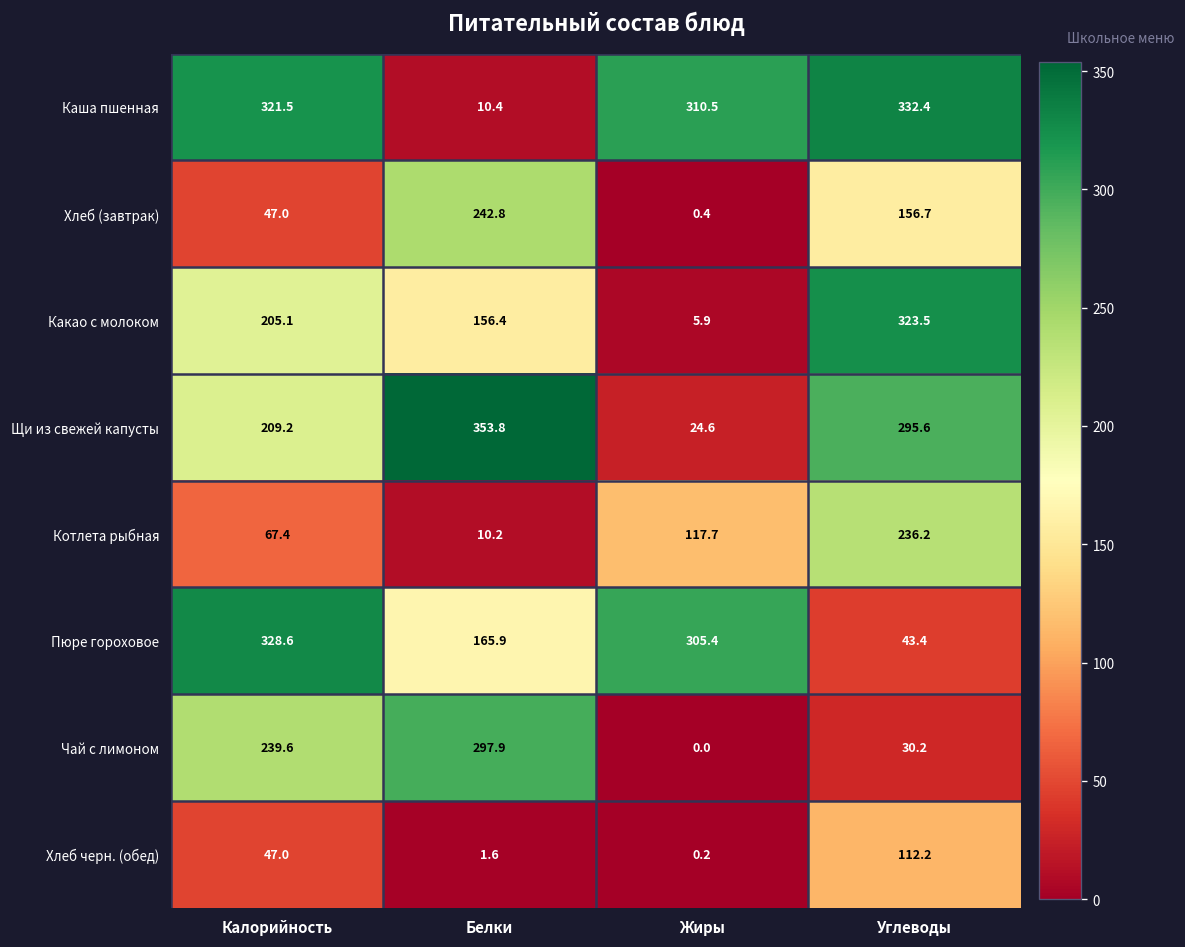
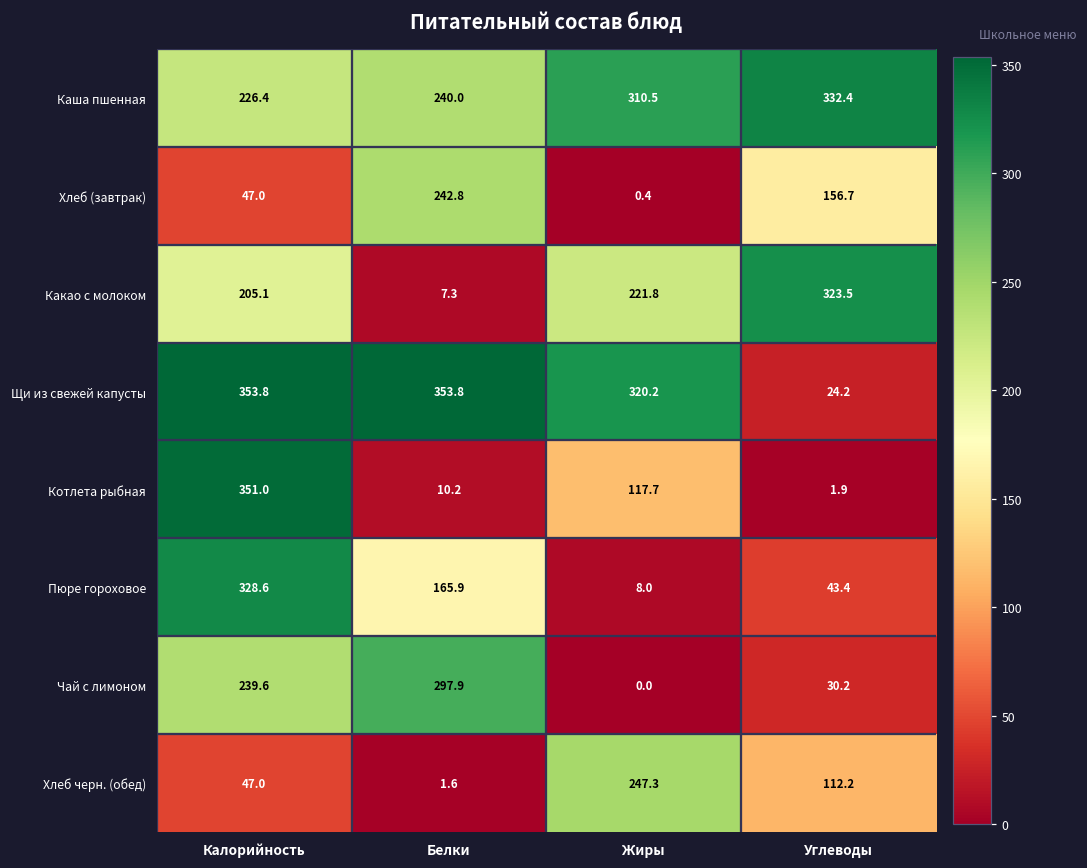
  {
    "Каша пшенная": {
-     "Калорийность": 321.5,
-     "Белки": 10.4,
+     "Калорийность": 226.4,
+     "Белки": 240.0,
      "Жиры": 310.5,
      "Углеводы": 332.4
    },
    "Хлеб (завтрак)": {
      "Калорийность": 47.0,
      "Белки": 242.8,
      "Жиры": 0.4,
      "Углеводы": 156.7
    },
    "Какао с молоком": {
      "Калорийность": 205.1,
-     "Белки": 156.4,
-     "Жиры": 5.9,
+     "Белки": 7.3,
+     "Жиры": 221.8,
      "Углеводы": 323.5
    },
    "Щи из свежей капусты": {
-     "Калорийность": 209.2,
+     "Калорийность": 353.8,
      "Белки": 353.8,
-     "Жиры": 24.6,
-     "Углеводы": 295.6
+     "Жиры": 320.2,
+     "Углеводы": 24.2
    },
    "Котлета рыбная": {
-     "Калорийность": 67.4,
+     "Калорийность": 351.0,
      "Белки": 10.2,
      "Жиры": 117.7,
-     "Углеводы": 236.2
+     "Углеводы": 1.9
    },
    "Пюре гороховое": {
      "Калорийность": 328.6,
      "Белки": 165.9,
-     "Жиры": 305.4,
+     "Жиры": 8.0,
      "Углеводы": 43.4
    },
    "Чай с лимоном": {
      "Калорийность": 239.6,
      "Белки": 297.9,
      "Жиры": 0.0,
      "Углеводы": 30.2
    },
    "Хлеб черн. (обед)": {
      "Калорийность": 47.0,
      "Белки": 1.6,
-     "Жиры": 0.2,
+     "Жиры": 247.3,
      "Углеводы": 112.2
    }
  }
